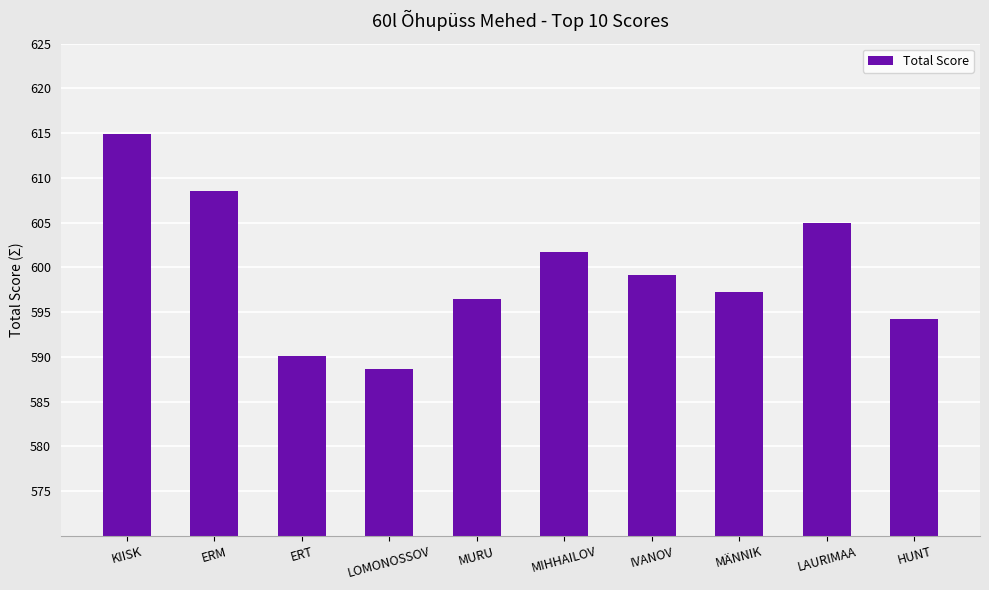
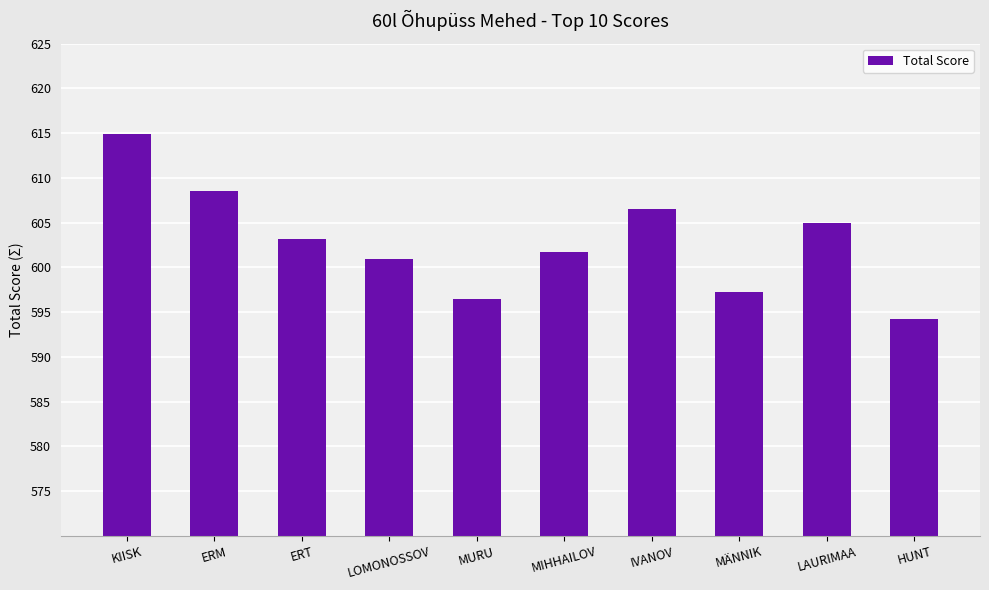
  {
    "KIISK": 615,
    "ERM": 609,
-   "ERT": 590,
-   "LOMONOSSOV": 589,
+   "ERT": 603,
+   "LOMONOSSOV": 601,
    "MURU": 597,
    "MIHHAILOV": 602,
-   "IVANOV": 599,
+   "IVANOV": 607,
    "MÄNNIK": 597,
    "LAURIMAA": 605,
    "HUNT": 594
  }
